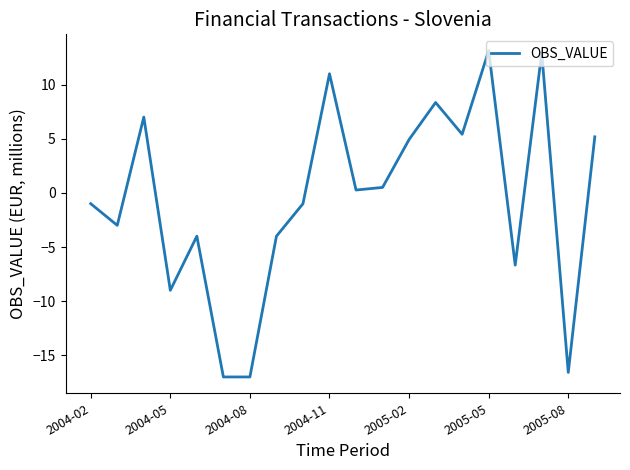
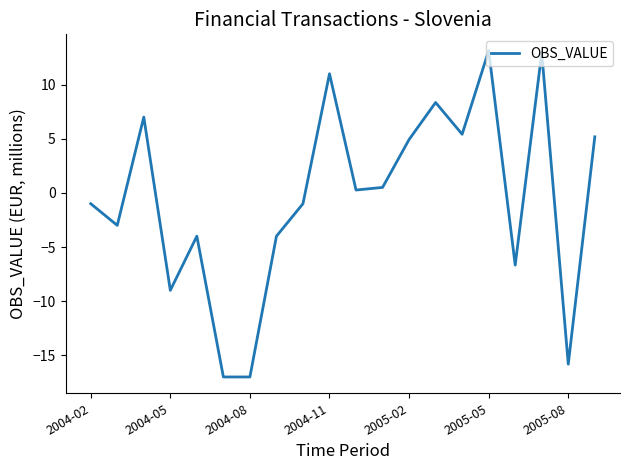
  {
    "2004-02": -1.0,
    "2004-05": -9.0,
    "2004-08": -17.0,
    "2004-11": 11.0,
    "2005-02": 4.9,
-   "2005-08": -16.6
+   "2005-08": -15.8
  }
